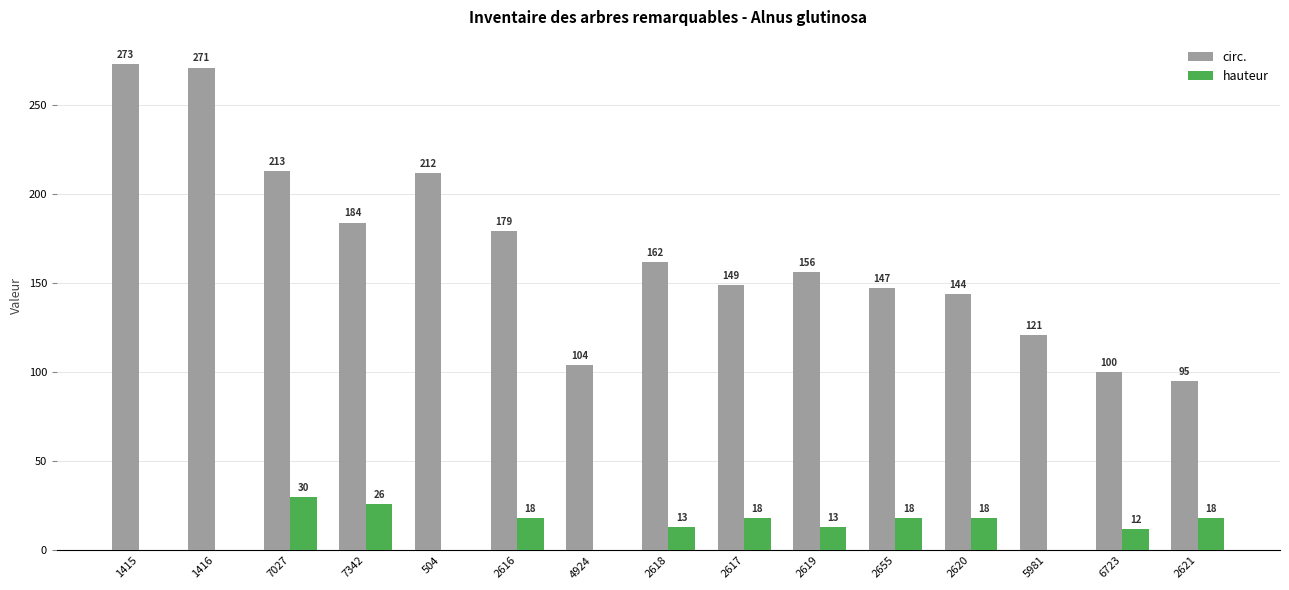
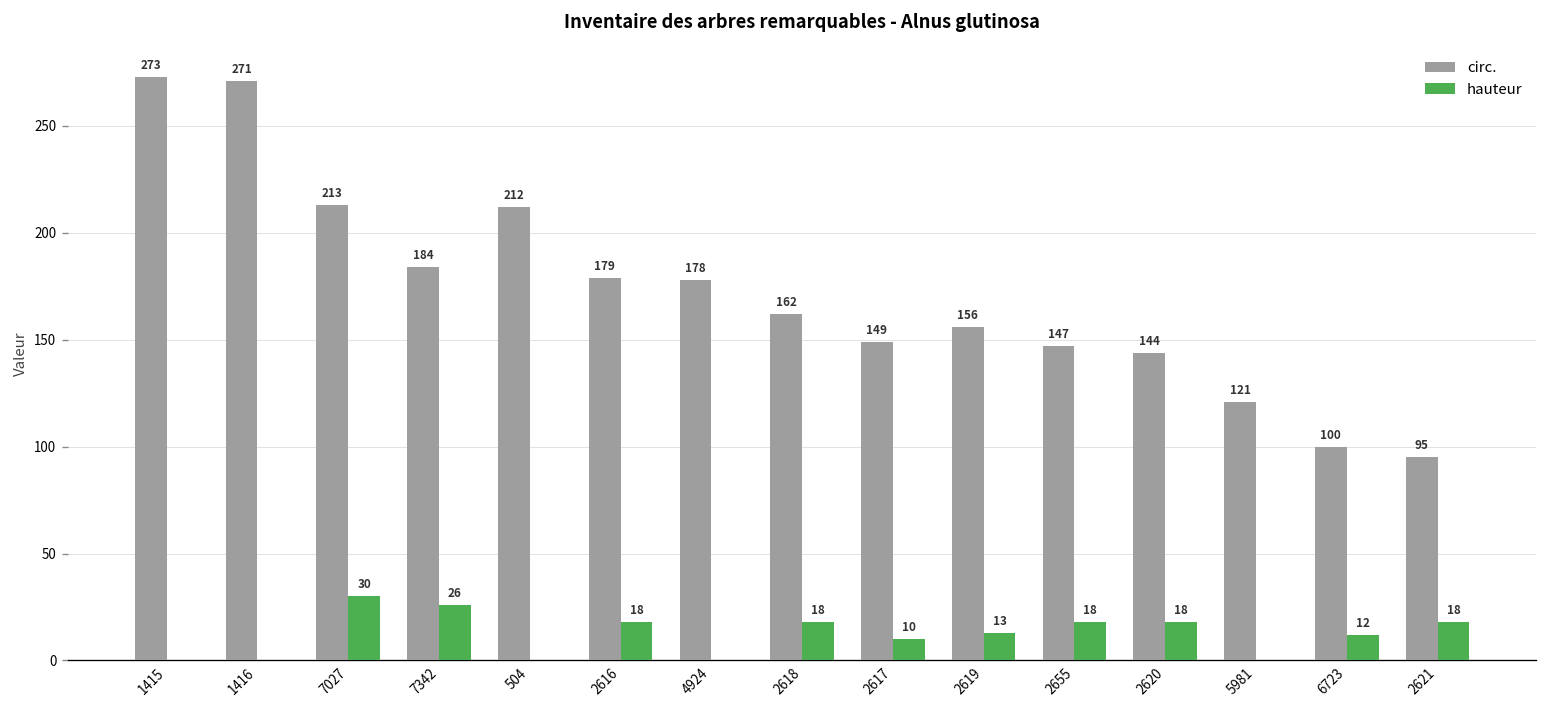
  {
    "circ.": {
      "1415": 273,
      "1416": 271,
      "7027": 213,
      "7342": 184,
      "504": 212,
      "2616": 179,
-     "4924": 104,
+     "4924": 178,
      "2618": 162,
      "2617": 149,
      "2619": 156,
      "2655": 147,
      "2620": 144,
      "5981": 121,
      "6723": 100,
      "2621": 95
    },
    "hauteur": {
      "7027": 30,
      "7342": 26,
      "2616": 18,
-     "2618": 13,
-     "2617": 18,
+     "2618": 18,
+     "2617": 10,
      "2619": 13,
      "2655": 18,
      "2620": 18,
      "6723": 12,
      "2621": 18
    }
  }
